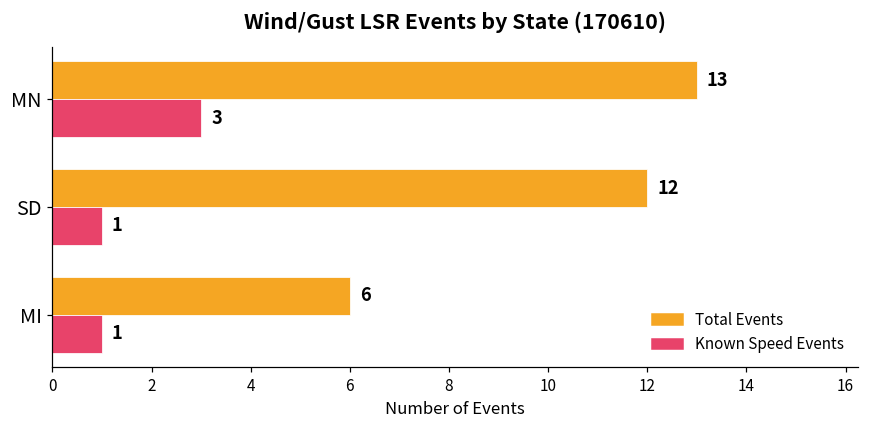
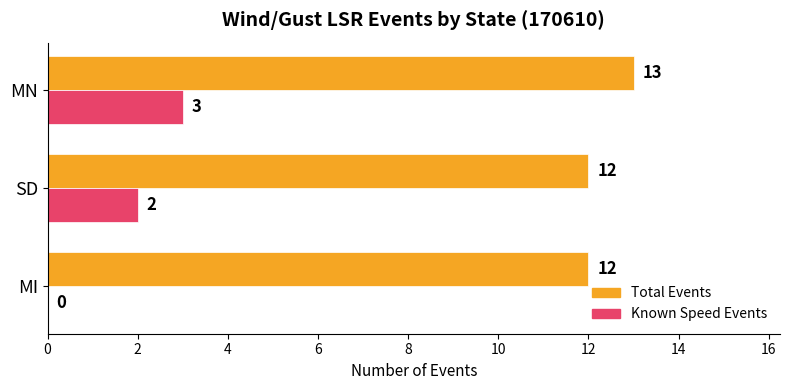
  {
    "Total Events": {
      "MN": 13,
      "SD": 12,
-     "MI": 6
+     "MI": 12
    },
    "Known Speed Events": {
      "MN": 3,
-     "SD": 1,
-     "MI": 1
+     "SD": 2,
+     "MI": 0
    }
  }
